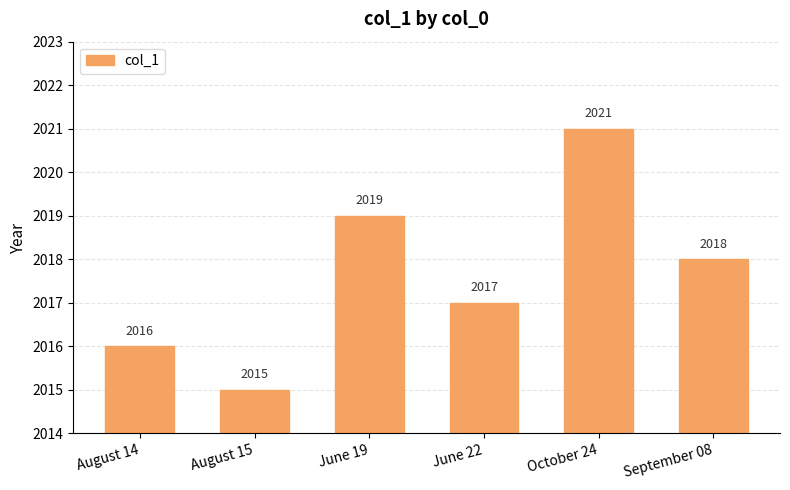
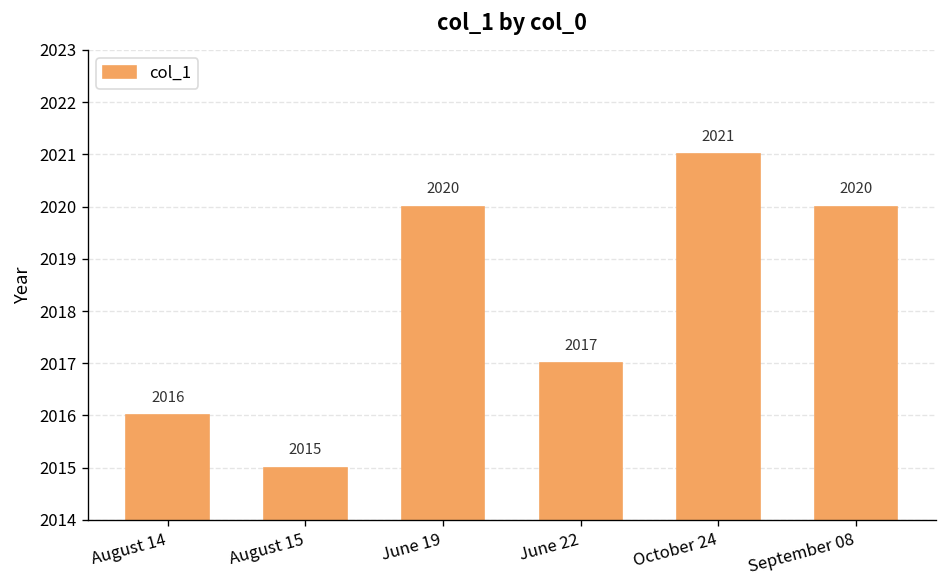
  {
    "August 14": 2016,
    "August 15": 2015,
-   "June 19": 2019,
+   "June 19": 2020,
    "June 22": 2017,
    "October 24": 2021,
-   "September 08": 2018
+   "September 08": 2020
  }
